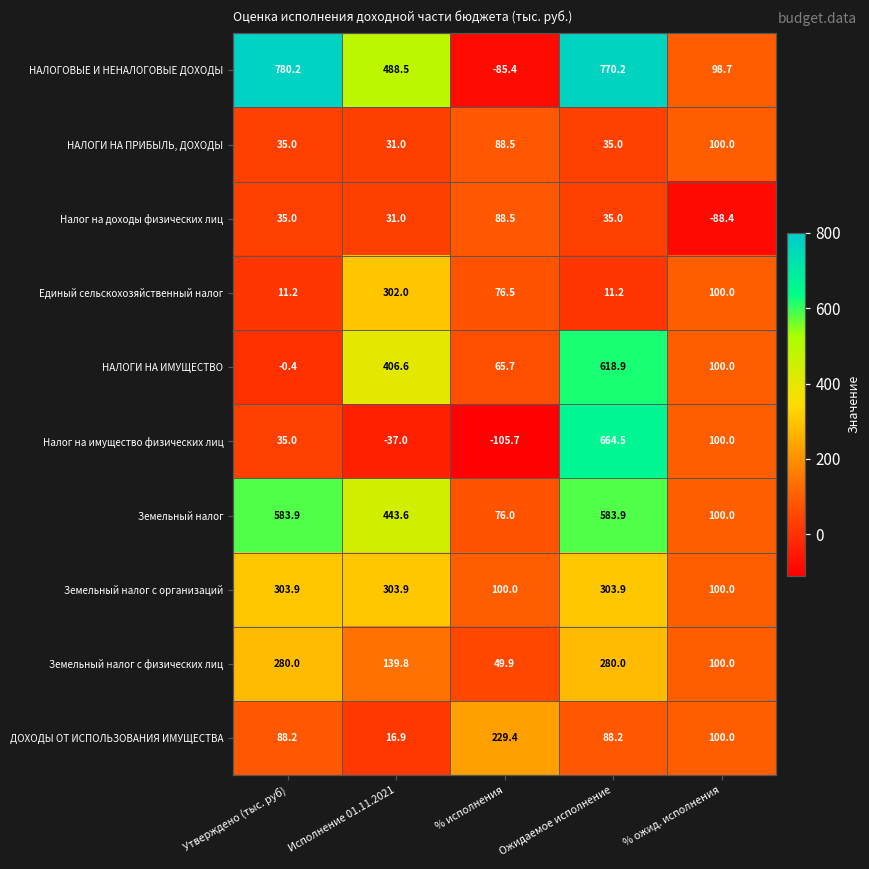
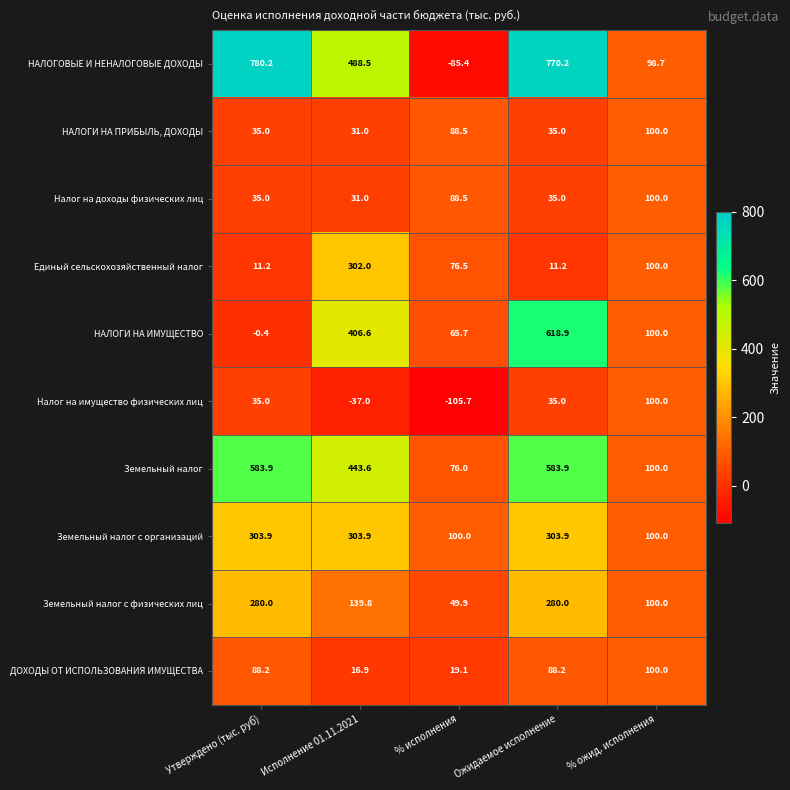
  {
    "НАЛОГОВЫЕ И НЕНАЛОГОВЫЕ ДОХОДЫ": {
      "Утверждено (тыс. руб)": 780.2,
      "Исполнение 01.11.2021": 488.5,
      "% исполнения": -85.4,
      "Ожидаемое исполнение": 770.2,
      "% ожид. исполнения": 98.7
    },
    "НАЛОГИ НА ПРИБЫЛЬ, ДОХОДЫ": {
      "Утверждено (тыс. руб)": 35.0,
      "Исполнение 01.11.2021": 31.0,
      "% исполнения": 88.5,
      "Ожидаемое исполнение": 35.0,
      "% ожид. исполнения": 100.0
    },
    "Налог на доходы физических лиц": {
      "Утверждено (тыс. руб)": 35.0,
      "Исполнение 01.11.2021": 31.0,
      "% исполнения": 88.5,
      "Ожидаемое исполнение": 35.0,
-     "% ожид. исполнения": -88.4
+     "% ожид. исполнения": 100.0
    },
    "Единый сельскохозяйственный налог": {
      "Утверждено (тыс. руб)": 11.2,
      "Исполнение 01.11.2021": 302.0,
      "% исполнения": 76.5,
      "Ожидаемое исполнение": 11.2,
      "% ожид. исполнения": 100.0
    },
    "НАЛОГИ НА ИМУЩЕСТВО": {
      "Утверждено (тыс. руб)": -0.4,
      "Исполнение 01.11.2021": 406.6,
      "% исполнения": 65.7,
      "Ожидаемое исполнение": 618.9,
      "% ожид. исполнения": 100.0
    },
    "Налог на имущество физических лиц": {
      "Утверждено (тыс. руб)": 35.0,
      "Исполнение 01.11.2021": -37.0,
      "% исполнения": -105.7,
-     "Ожидаемое исполнение": 664.5,
+     "Ожидаемое исполнение": 35.0,
      "% ожид. исполнения": 100.0
    },
    "Земельный налог": {
      "Утверждено (тыс. руб)": 583.9,
      "Исполнение 01.11.2021": 443.6,
      "% исполнения": 76.0,
      "Ожидаемое исполнение": 583.9,
      "% ожид. исполнения": 100.0
    },
    "Земельный налог с организаций": {
      "Утверждено (тыс. руб)": 303.9,
      "Исполнение 01.11.2021": 303.9,
      "% исполнения": 100.0,
      "Ожидаемое исполнение": 303.9,
      "% ожид. исполнения": 100.0
    },
    "Земельный налог с физических лиц": {
      "Утверждено (тыс. руб)": 280.0,
      "Исполнение 01.11.2021": 139.8,
      "% исполнения": 49.9,
      "Ожидаемое исполнение": 280.0,
      "% ожид. исполнения": 100.0
    },
    "ДОХОДЫ ОТ ИСПОЛЬЗОВАНИЯ ИМУЩЕСТВА": {
      "Утверждено (тыс. руб)": 88.2,
      "Исполнение 01.11.2021": 16.9,
-     "% исполнения": 229.4,
+     "% исполнения": 19.1,
      "Ожидаемое исполнение": 88.2,
      "% ожид. исполнения": 100.0
    }
  }
